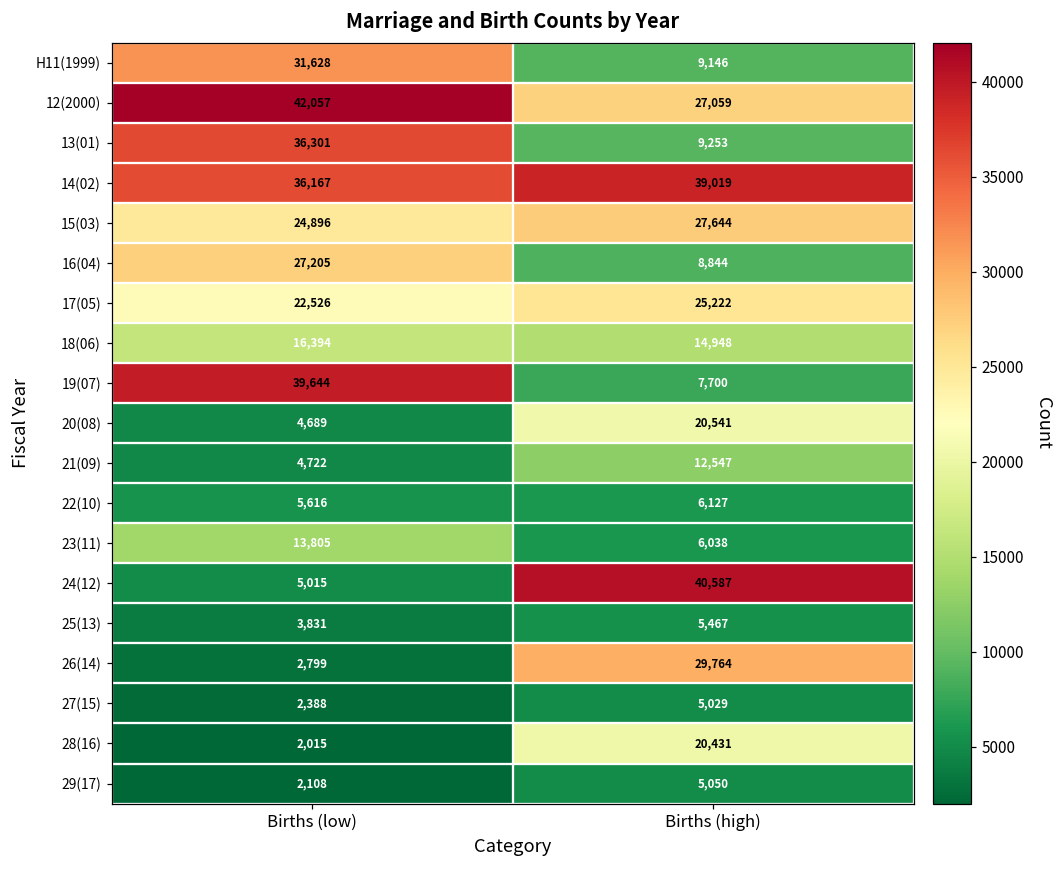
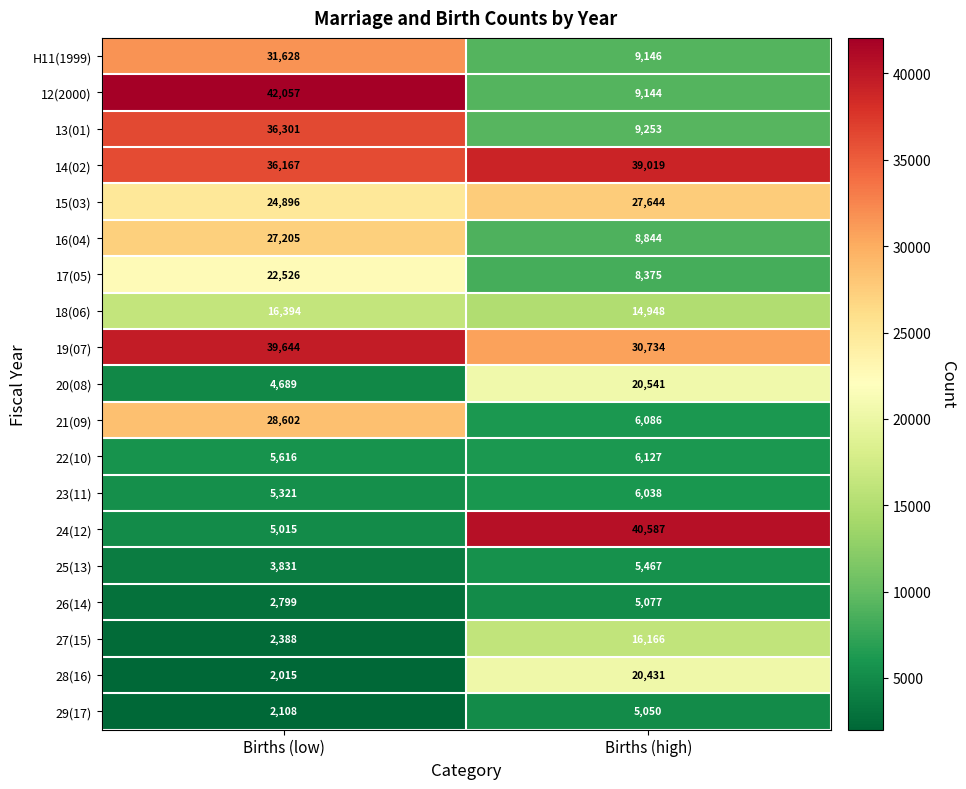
  {
    "H11(1999)": {
      "Births (low)": "31,628",
      "Births (high)": "9,146"
    },
    "12(2000)": {
      "Births (low)": "42,057",
-     "Births (high)": "27,059"
+     "Births (high)": "9,144"
    },
    "13(01)": {
      "Births (low)": "36,301",
      "Births (high)": "9,253"
    },
    "14(02)": {
      "Births (low)": "36,167",
      "Births (high)": "39,019"
    },
    "15(03)": {
      "Births (low)": "24,896",
      "Births (high)": "27,644"
    },
    "16(04)": {
      "Births (low)": "27,205",
      "Births (high)": "8,844"
    },
    "17(05)": {
      "Births (low)": "22,526",
-     "Births (high)": "25,222"
+     "Births (high)": "8,375"
    },
    "18(06)": {
      "Births (low)": "16,394",
      "Births (high)": "14,948"
    },
    "19(07)": {
      "Births (low)": "39,644",
-     "Births (high)": "7,700"
+     "Births (high)": "30,734"
    },
    "20(08)": {
      "Births (low)": "4,689",
      "Births (high)": "20,541"
    },
    "21(09)": {
-     "Births (low)": "4,722",
-     "Births (high)": "12,547"
+     "Births (low)": "28,602",
+     "Births (high)": "6,086"
    },
    "22(10)": {
      "Births (low)": "5,616",
      "Births (high)": "6,127"
    },
    "23(11)": {
-     "Births (low)": "13,805",
+     "Births (low)": "5,321",
      "Births (high)": "6,038"
    },
    "24(12)": {
      "Births (low)": "5,015",
      "Births (high)": "40,587"
    },
    "25(13)": {
      "Births (low)": "3,831",
      "Births (high)": "5,467"
    },
    "26(14)": {
      "Births (low)": "2,799",
-     "Births (high)": "29,764"
+     "Births (high)": "5,077"
    },
    "27(15)": {
      "Births (low)": "2,388",
-     "Births (high)": "5,029"
+     "Births (high)": "16,166"
    },
    "28(16)": {
      "Births (low)": "2,015",
      "Births (high)": "20,431"
    },
    "29(17)": {
      "Births (low)": "2,108",
      "Births (high)": "5,050"
    }
  }
